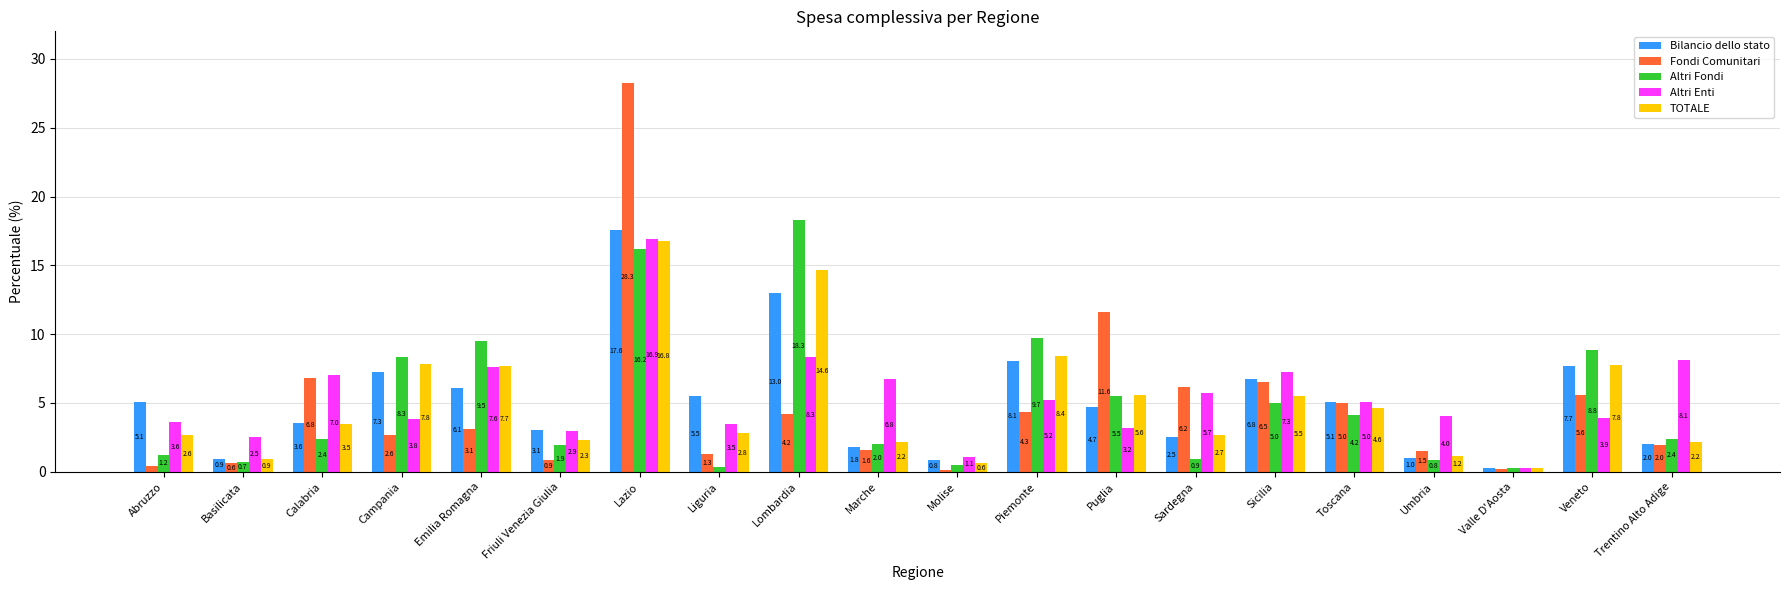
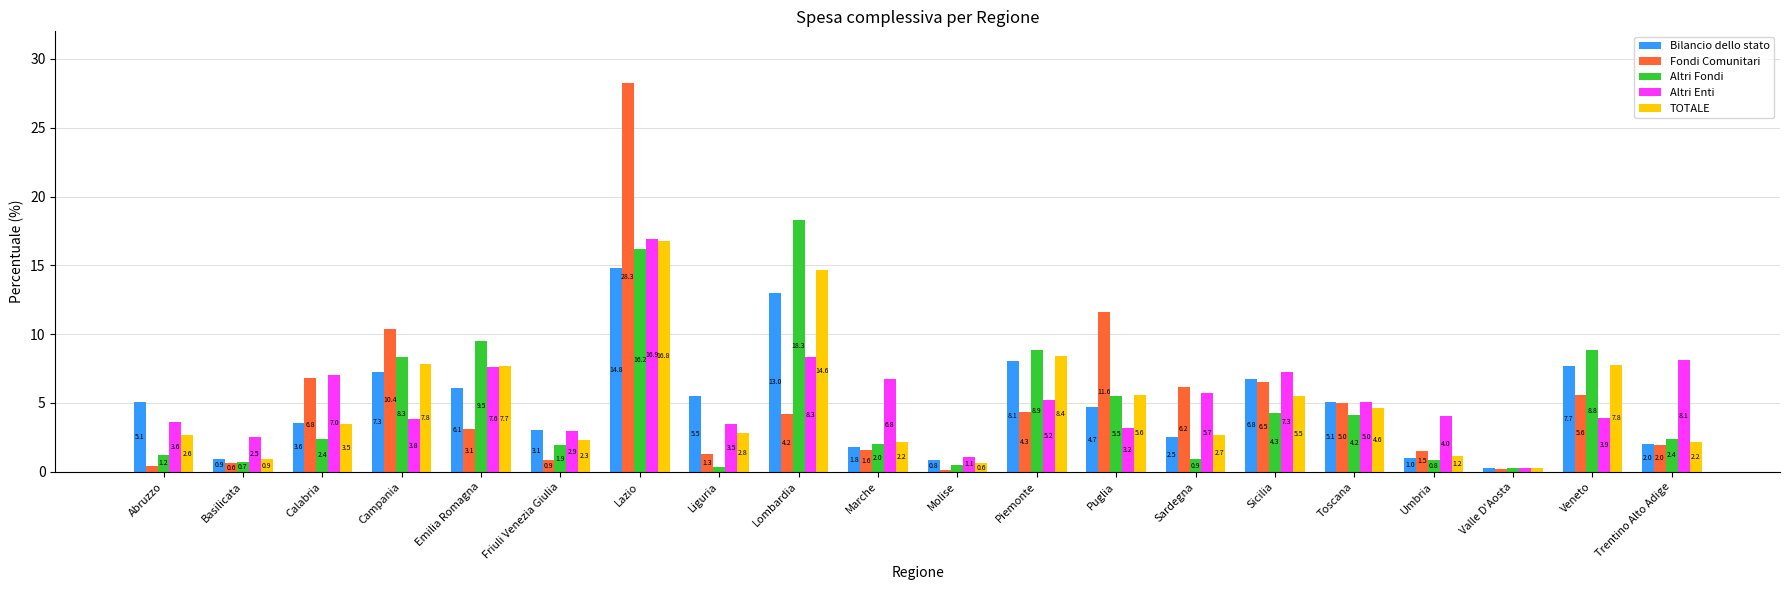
  {
    "Bilancio dello stato": {
      "Abruzzo": 5.1,
      "Basilicata": 0.9,
      "Calabria": 3.6,
      "Campania": 7.3,
      "Emilia Romagna": 6.1,
      "Friuli Venezia Giulia": 3.1,
-     "Lazio": 17.6,
+     "Lazio": 14.8,
      "Liguria": 5.5,
      "Lombardia": 13.0,
      "Marche": 1.8,
      "Molise": 0.8,
      "Piemonte": 8.1,
      "Puglia": 4.7,
      "Sardegna": 2.5,
      "Sicilia": 6.8,
      "Toscana": 5.1,
      "Umbria": 1.0,
      "Veneto": 7.7,
      "Trentino Alto Adige": 2.0
    },
    "Fondi Comunitari": {
      "Basilicata": 0.6,
      "Calabria": 6.8,
-     "Campania": 2.6,
+     "Campania": 10.4,
      "Emilia Romagna": 3.1,
      "Friuli Venezia Giulia": 0.9,
      "Lazio": 28.3,
      "Liguria": 1.3,
      "Lombardia": 4.2,
      "Marche": 1.6,
      "Piemonte": 4.3,
      "Puglia": 11.6,
      "Sardegna": 6.2,
      "Sicilia": 6.5,
      "Toscana": 5.0,
      "Umbria": 1.5,
      "Veneto": 5.6,
      "Trentino Alto Adige": 2.0
    },
    "Altri Fondi": {
      "Abruzzo": 1.2,
      "Basilicata": 0.7,
      "Calabria": 2.4,
      "Campania": 8.3,
      "Emilia Romagna": 9.5,
      "Friuli Venezia Giulia": 1.9,
      "Lazio": 16.2,
      "Lombardia": 18.3,
      "Marche": 2.0,
-     "Piemonte": 9.7,
+     "Piemonte": 8.9,
      "Puglia": 5.5,
      "Sardegna": 0.9,
-     "Sicilia": 5.0,
+     "Sicilia": 4.3,
      "Toscana": 4.2,
      "Umbria": 0.8,
      "Veneto": 8.8,
      "Trentino Alto Adige": 2.4
    },
    "Altri Enti": {
      "Abruzzo": 3.6,
      "Basilicata": 2.5,
      "Calabria": 7.0,
      "Campania": 3.8,
      "Emilia Romagna": 7.6,
      "Friuli Venezia Giulia": 2.9,
      "Lazio": 16.9,
      "Liguria": 3.5,
      "Lombardia": 8.3,
      "Marche": 6.8,
      "Molise": 1.1,
      "Piemonte": 5.2,
      "Puglia": 3.2,
      "Sardegna": 5.7,
      "Sicilia": 7.3,
      "Toscana": 5.0,
      "Umbria": 4.0,
      "Veneto": 3.9,
      "Trentino Alto Adige": 8.1
    },
    "TOTALE": {
      "Abruzzo": 2.6,
      "Basilicata": 0.9,
      "Calabria": 3.5,
      "Campania": 7.8,
      "Emilia Romagna": 7.7,
      "Friuli Venezia Giulia": 2.3,
      "Lazio": 16.8,
      "Liguria": 2.8,
      "Lombardia": 14.6,
      "Marche": 2.2,
      "Molise": 0.6,
      "Piemonte": 8.4,
      "Puglia": 5.6,
      "Sardegna": 2.7,
      "Sicilia": 5.5,
      "Toscana": 4.6,
      "Umbria": 1.2,
      "Veneto": 7.8,
      "Trentino Alto Adige": 2.2
    }
  }
